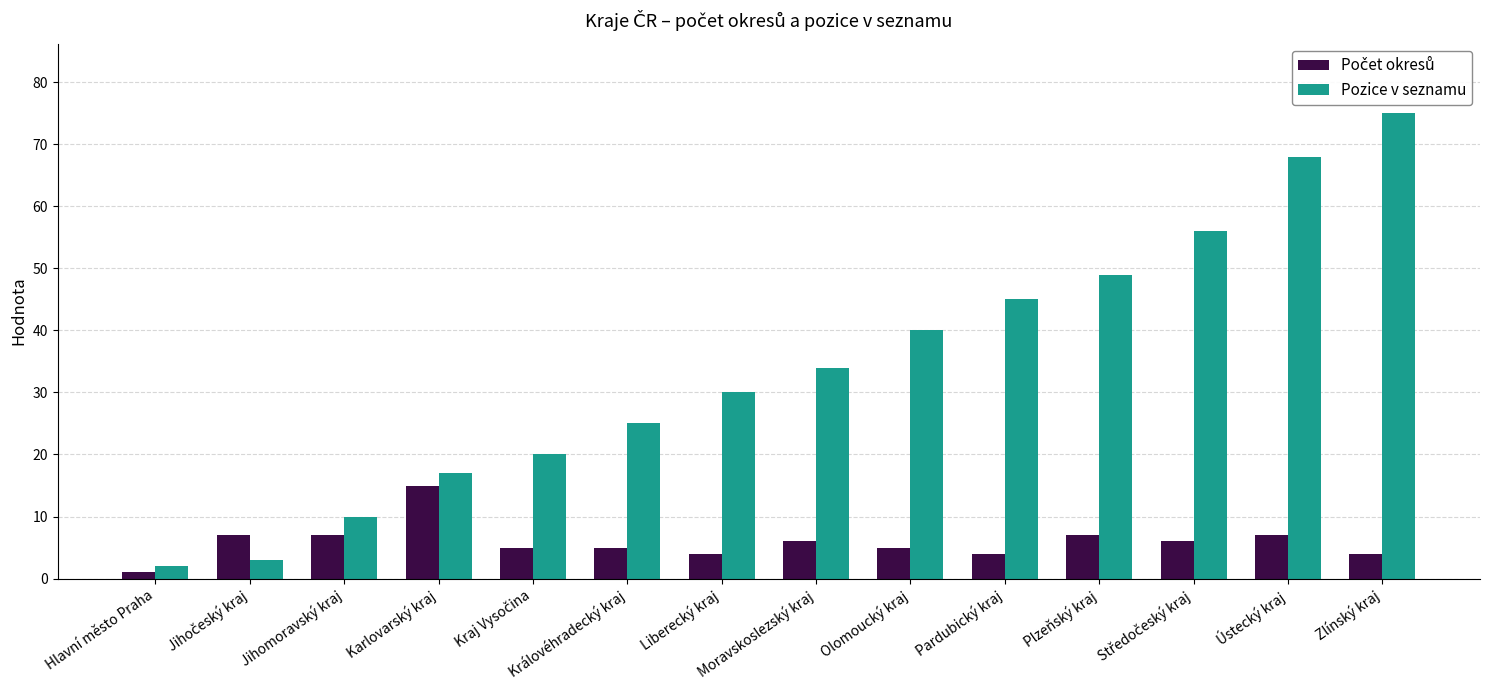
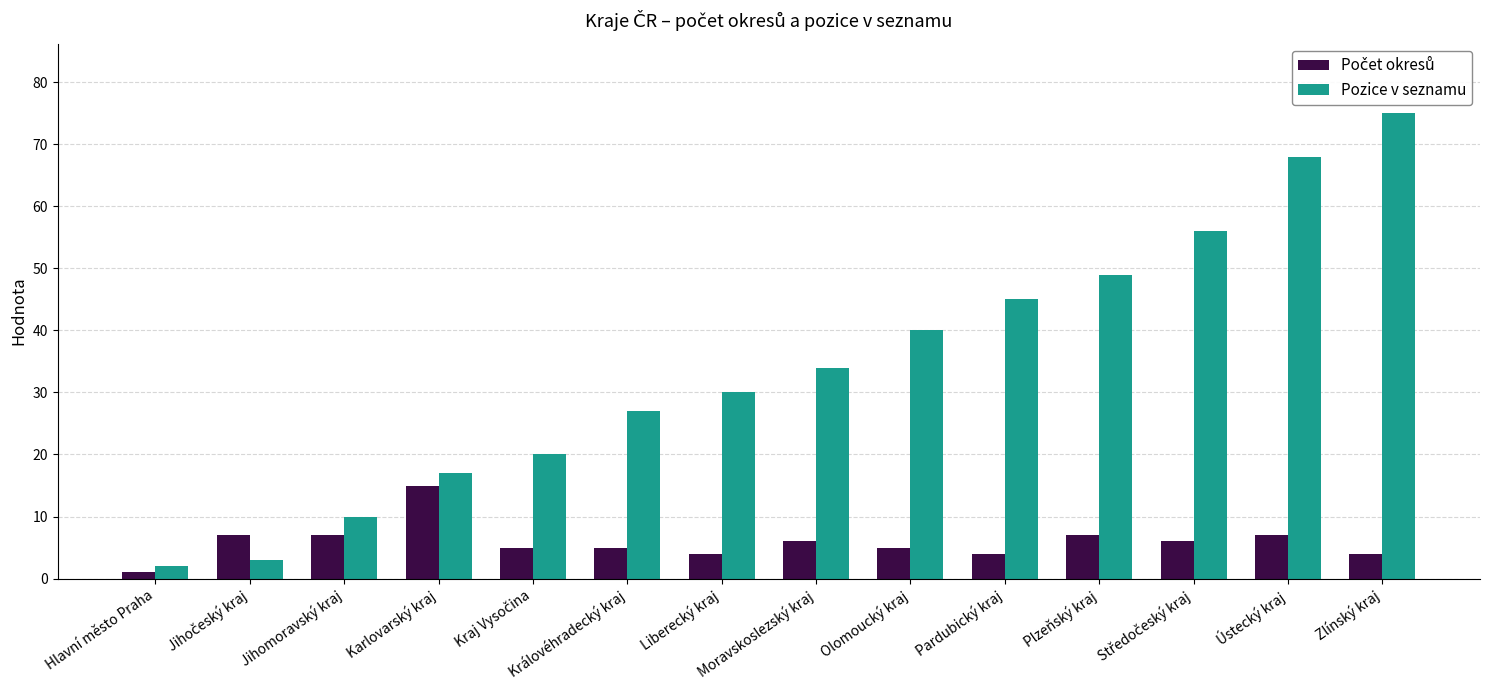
  {
    "Počet okresů": {
      "Hlavní město Praha": 1,
      "Jihočeský kraj": 7,
      "Jihomoravský kraj": 7,
      "Karlovarský kraj": 15,
      "Kraj Vysočina": 5,
      "Královéhradecký kraj": 5,
      "Liberecký kraj": 4,
      "Moravskoslezský kraj": 6,
      "Olomoucký kraj": 5,
      "Pardubický kraj": 4,
      "Plzeňský kraj": 7,
      "Středočeský kraj": 6,
      "Ústecký kraj": 7,
      "Zlínský kraj": 4
    },
    "Pozice v seznamu": {
      "Hlavní město Praha": 2,
      "Jihočeský kraj": 3,
      "Jihomoravský kraj": 10,
      "Karlovarský kraj": 17,
      "Kraj Vysočina": 20,
-     "Královéhradecký kraj": 25,
+     "Královéhradecký kraj": 27,
      "Liberecký kraj": 30,
      "Moravskoslezský kraj": 34,
      "Olomoucký kraj": 40,
      "Pardubický kraj": 45,
      "Plzeňský kraj": 49,
      "Středočeský kraj": 56,
      "Ústecký kraj": 68,
      "Zlínský kraj": 75
    }
  }
